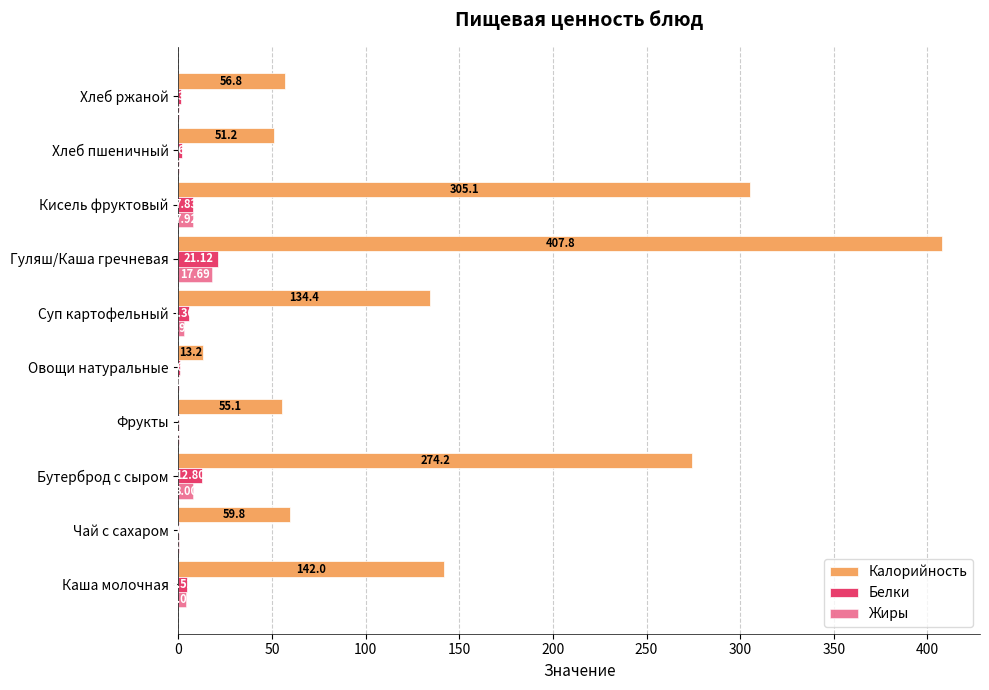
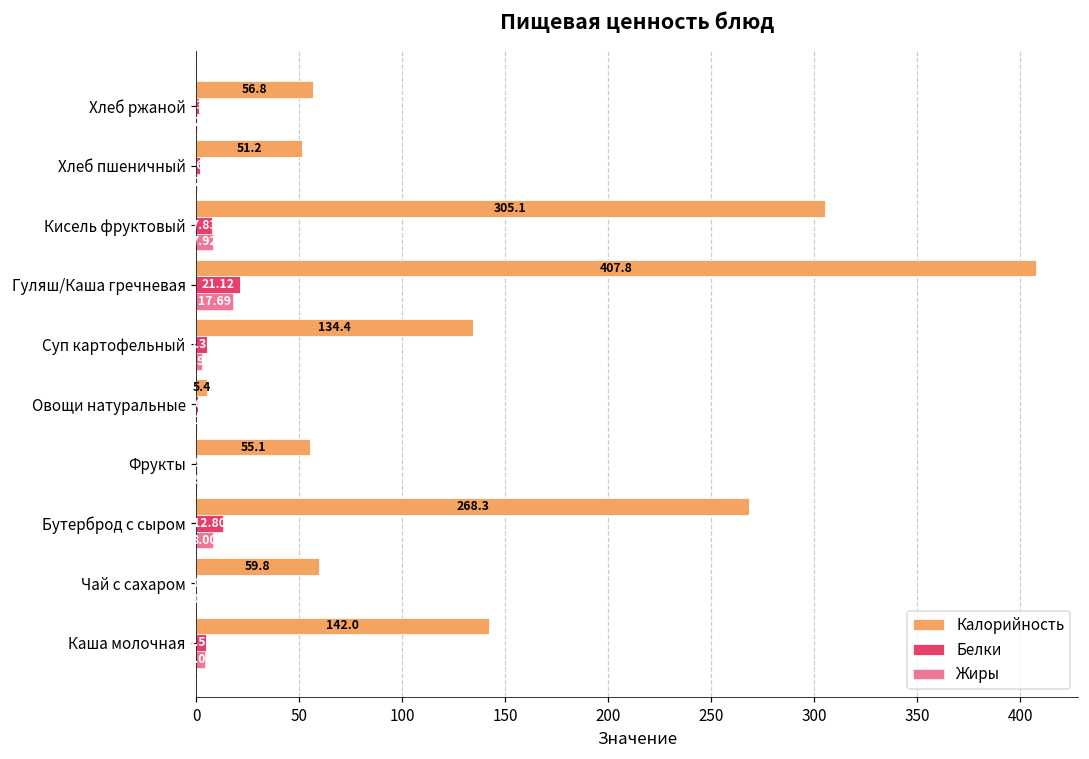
  {
    "Калорийность": {
      "Хлеб ржаной": 56.8,
      "Хлеб пшеничный": 51.2,
      "Кисель фруктовый": 305.1,
      "Гуляш/Каша гречневая": 407.8,
      "Суп картофельный": 134.4,
-     "Овощи натуральные": 13.2,
+     "Овощи натуральные": 5.4,
      "Фрукты": 55.1,
-     "Бутерброд с сыром": 274.2,
+     "Бутерброд с сыром": 268.3,
      "Чай с сахаром": 59.8,
      "Каша молочная": 142.0
    }
  }
